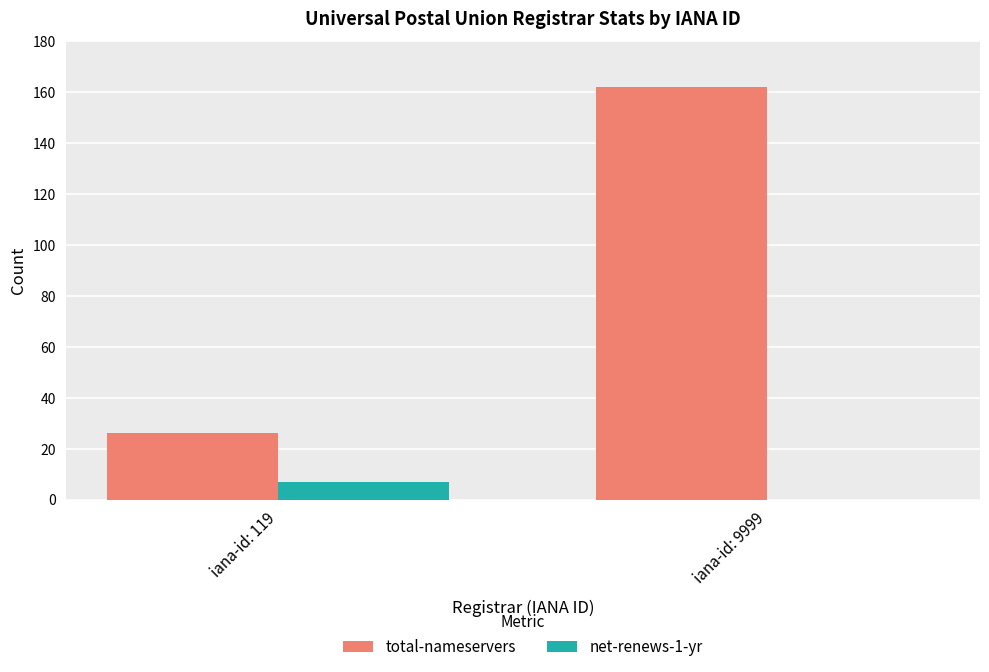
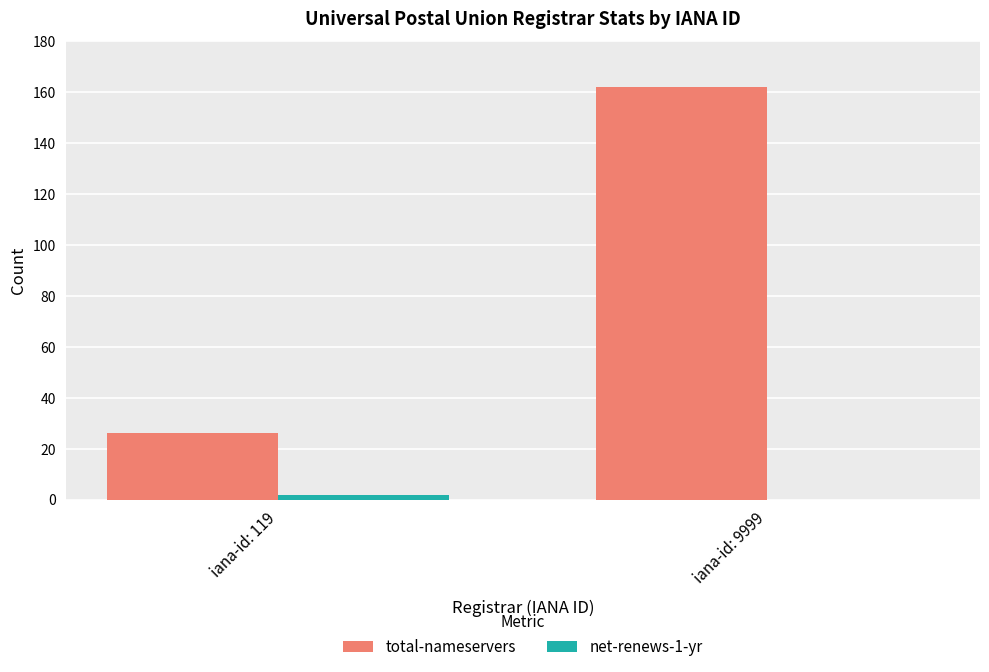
  {
    "total-nameservers": {
      "iana-id: 119": 26,
      "iana-id: 9999": 162
    },
    "net-renews-1-yr": {
-     "iana-id: 119": 7,
+     "iana-id: 119": 2,
      "iana-id: 9999": 0
    }
  }
